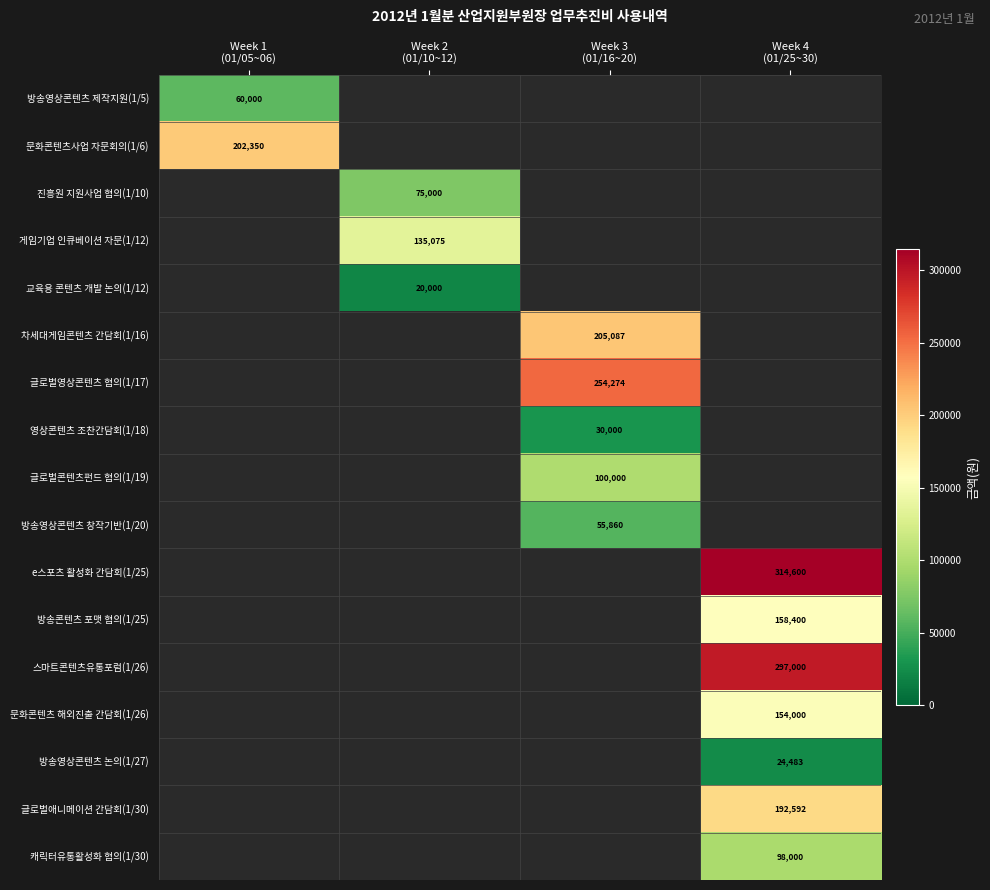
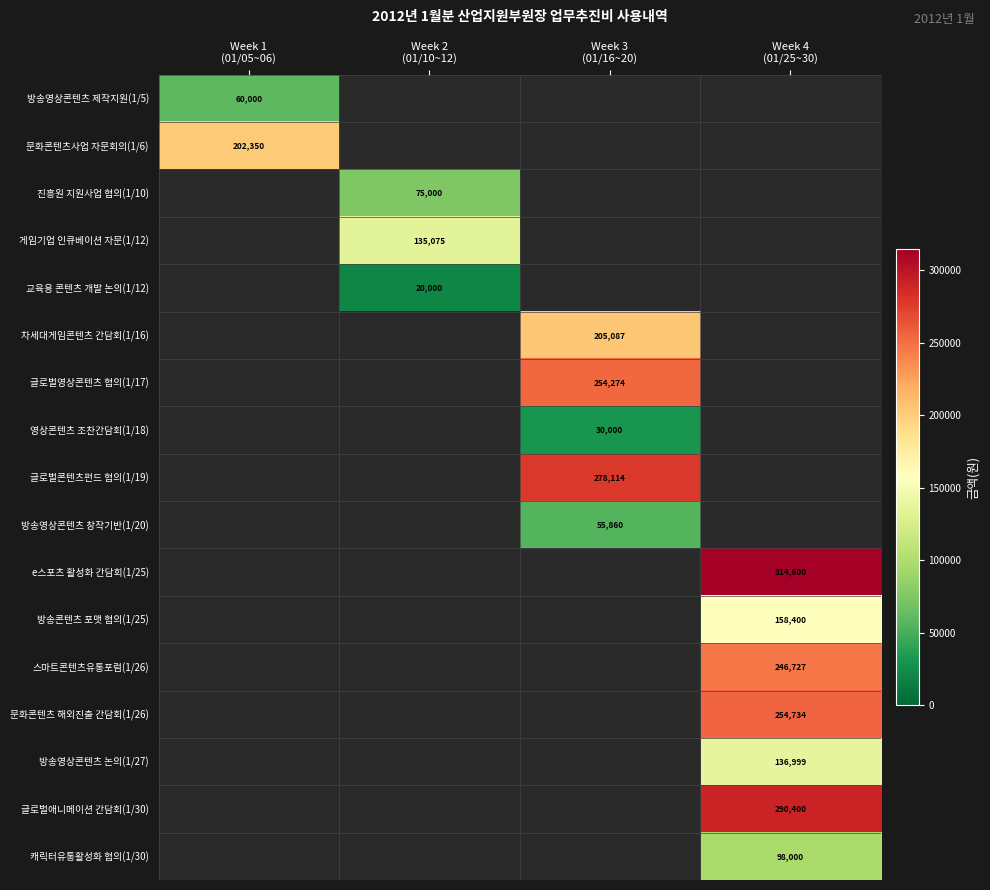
  {
    "방송영상콘텐츠 제작지원(1/5)": {
      "Week 1 (01/05~06)": "60,000"
    },
    "문화콘텐츠사업 자문회의(1/6)": {
      "Week 1 (01/05~06)": "202,350"
    },
    "진흥원 지원사업 협의(1/10)": {
      "Week 2 (01/10~12)": "75,000"
    },
    "게임기업 인큐베이션 자문(1/12)": {
      "Week 2 (01/10~12)": "135,075"
    },
    "교육용 콘텐츠 개발 논의(1/12)": {
      "Week 2 (01/10~12)": "20,000"
    },
    "차세대게임콘텐츠 간담회(1/16)": {
      "Week 3 (01/16~20)": "205,087"
    },
    "글로벌영상콘텐츠 협의(1/17)": {
      "Week 3 (01/16~20)": "254,274"
    },
    "영상콘텐츠 조찬간담회(1/18)": {
      "Week 3 (01/16~20)": "30,000"
    },
    "글로벌콘텐츠펀드 협의(1/19)": {
-     "Week 3 (01/16~20)": "100,000"
+     "Week 3 (01/16~20)": "278,114"
    },
    "방송영상콘텐츠 창작기반(1/20)": {
      "Week 3 (01/16~20)": "55,860"
    },
    "e스포츠 활성화 간담회(1/25)": {
      "Week 4 (01/25~30)": "314,600"
    },
    "방송콘텐츠 포맷 협의(1/25)": {
      "Week 4 (01/25~30)": "158,400"
    },
    "스마트콘텐츠유통포럼(1/26)": {
-     "Week 4 (01/25~30)": "297,000"
+     "Week 4 (01/25~30)": "246,727"
    },
    "문화콘텐츠 해외진출 간담회(1/26)": {
-     "Week 4 (01/25~30)": "154,000"
+     "Week 4 (01/25~30)": "254,734"
    },
    "방송영상콘텐츠 논의(1/27)": {
-     "Week 4 (01/25~30)": "24,483"
+     "Week 4 (01/25~30)": "136,999"
    },
    "글로벌애니메이션 간담회(1/30)": {
-     "Week 4 (01/25~30)": "192,592"
+     "Week 4 (01/25~30)": "290,400"
    },
    "캐릭터유통활성화 협의(1/30)": {
      "Week 4 (01/25~30)": "98,000"
    }
  }
